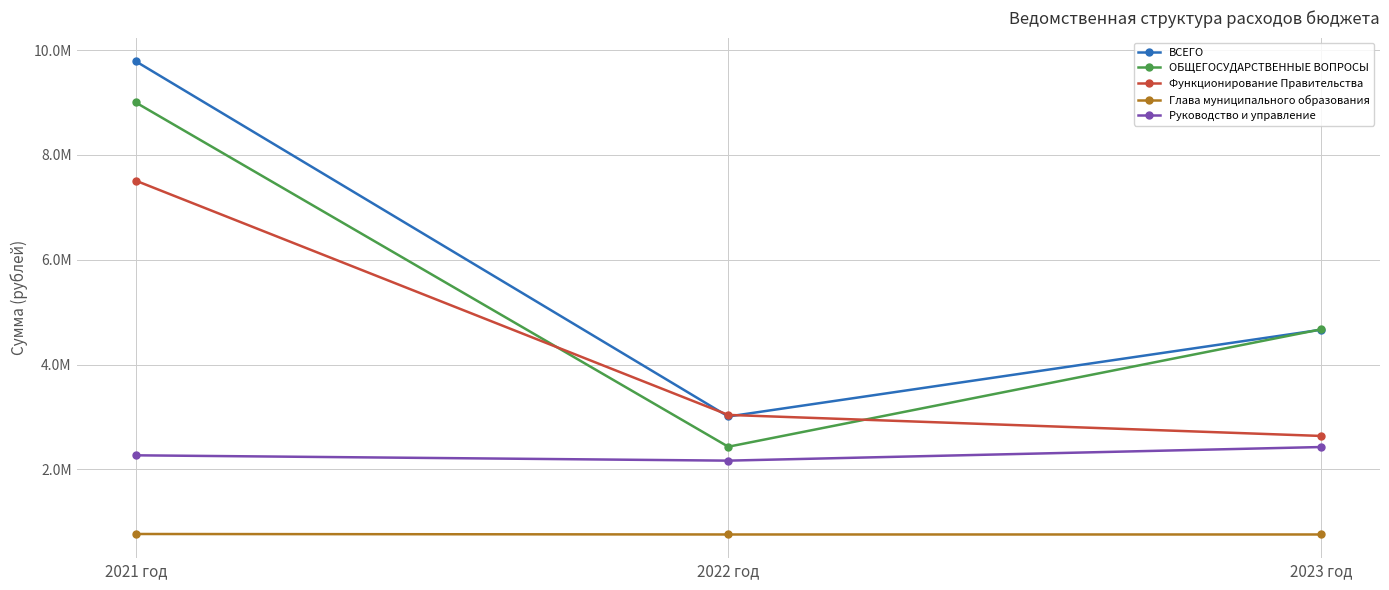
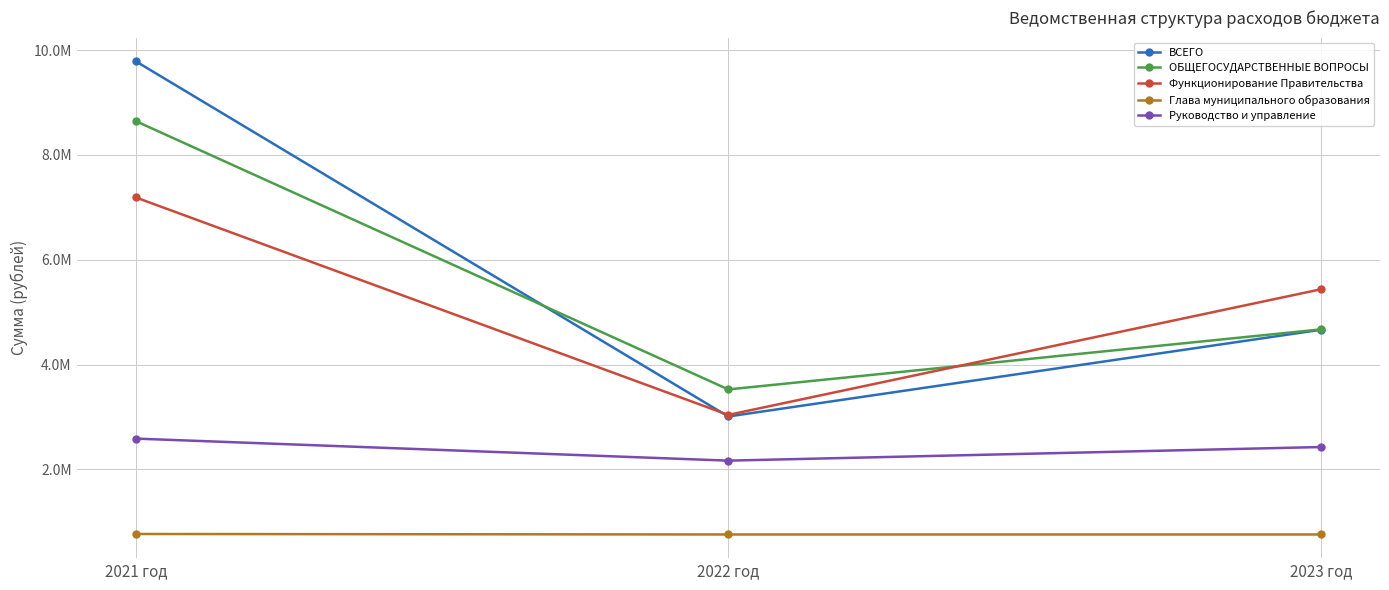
  {
    "ВСЕГО": {
      "2021 год": 9800000
    },
    "ОБЩЕГОСУДАРСТВЕННЫЕ ВОПРОСЫ": {
-     "2021 год": 9000000,
-     "2022 год": 2400000
+     "2021 год": 8600000,
+     "2022 год": 3500000
    },
    "Функционирование Правительства": {
-     "2021 год": 7500000,
-     "2023 год": 2600000
+     "2021 год": 7200000,
+     "2023 год": 5400000
    },
    "Глава муниципального образования": {
      "2021 год": 800000,
      "2022 год": 800000,
      "2023 год": 800000
    },
    "Руководство и управление": {
-     "2021 год": 2300000,
+     "2021 год": 2600000,
      "2022 год": 2200000,
      "2023 год": 2400000
    }
  }
